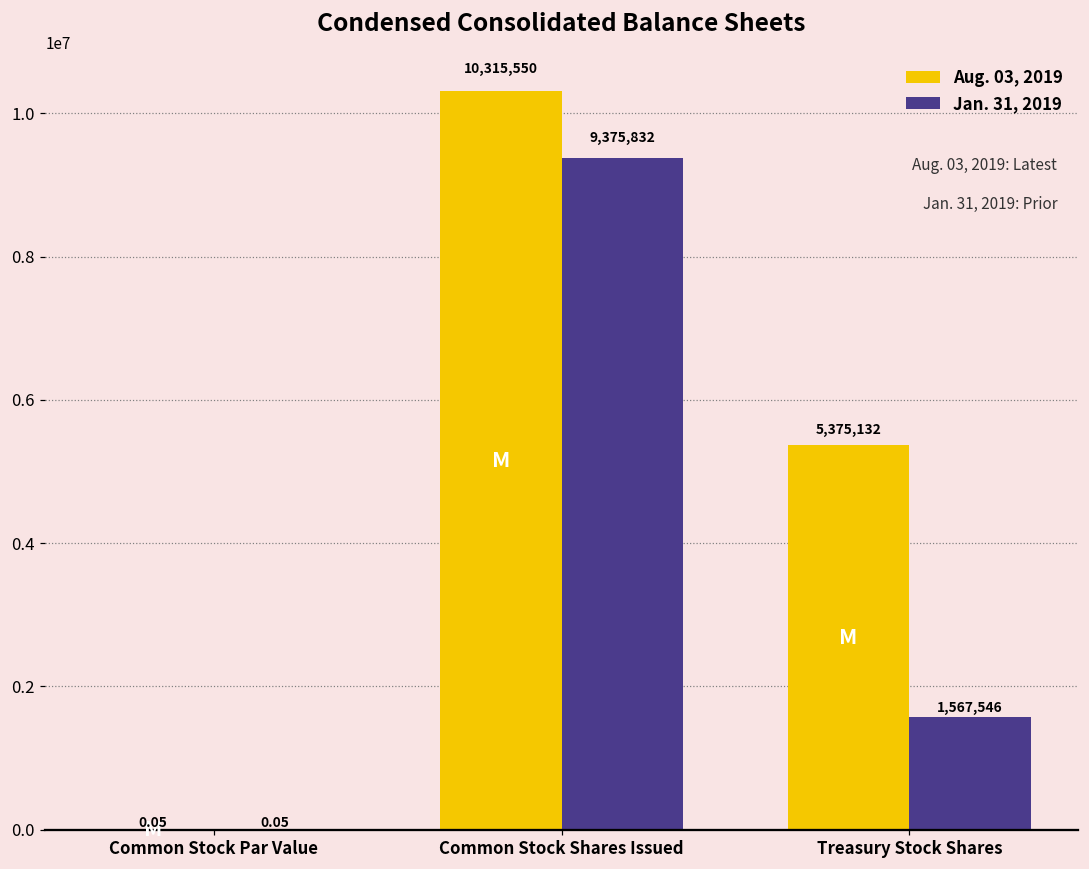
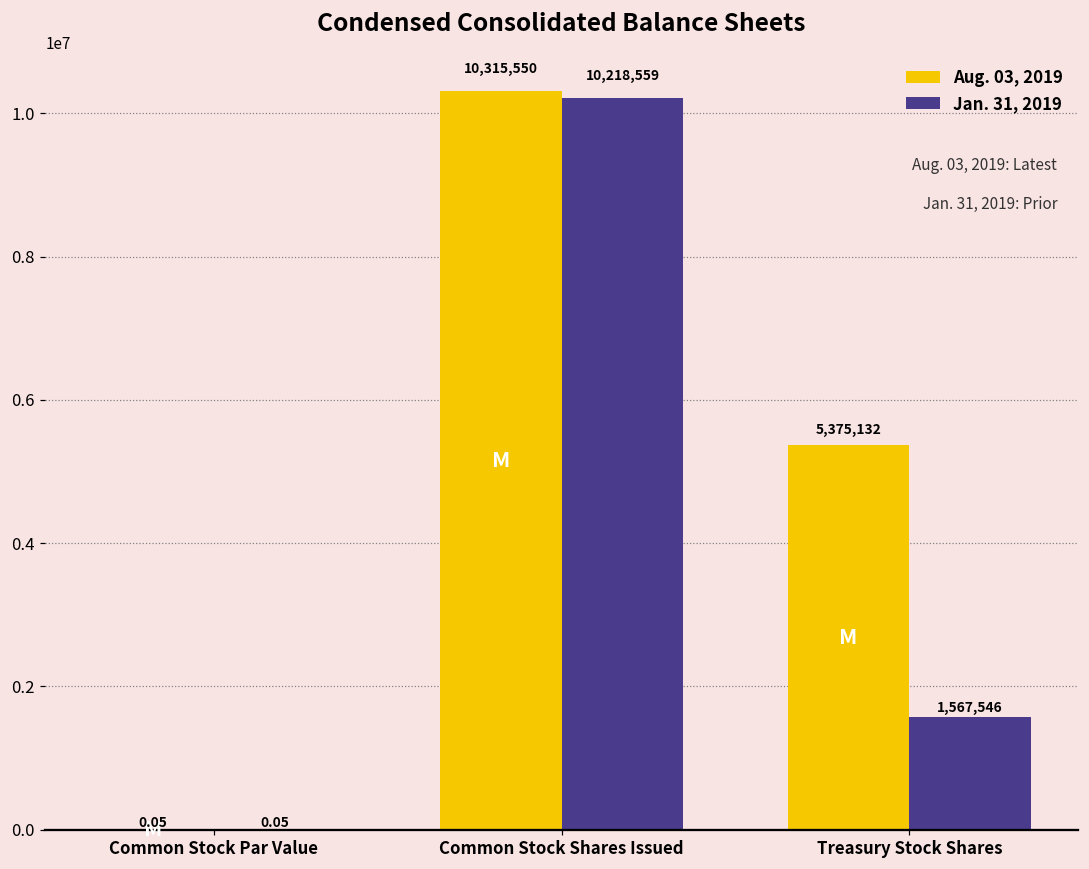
  {
    "Aug. 03, 2019": {
      "Common Stock Par Value": "0.05",
      "Common Stock Shares Issued": "10,315,550",
      "Treasury Stock Shares": "5,375,132"
    },
    "Jan. 31, 2019": {
      "Common Stock Par Value": "0.05",
-     "Common Stock Shares Issued": "9,375,832",
+     "Common Stock Shares Issued": "10,218,559",
      "Treasury Stock Shares": "1,567,546"
    }
  }
